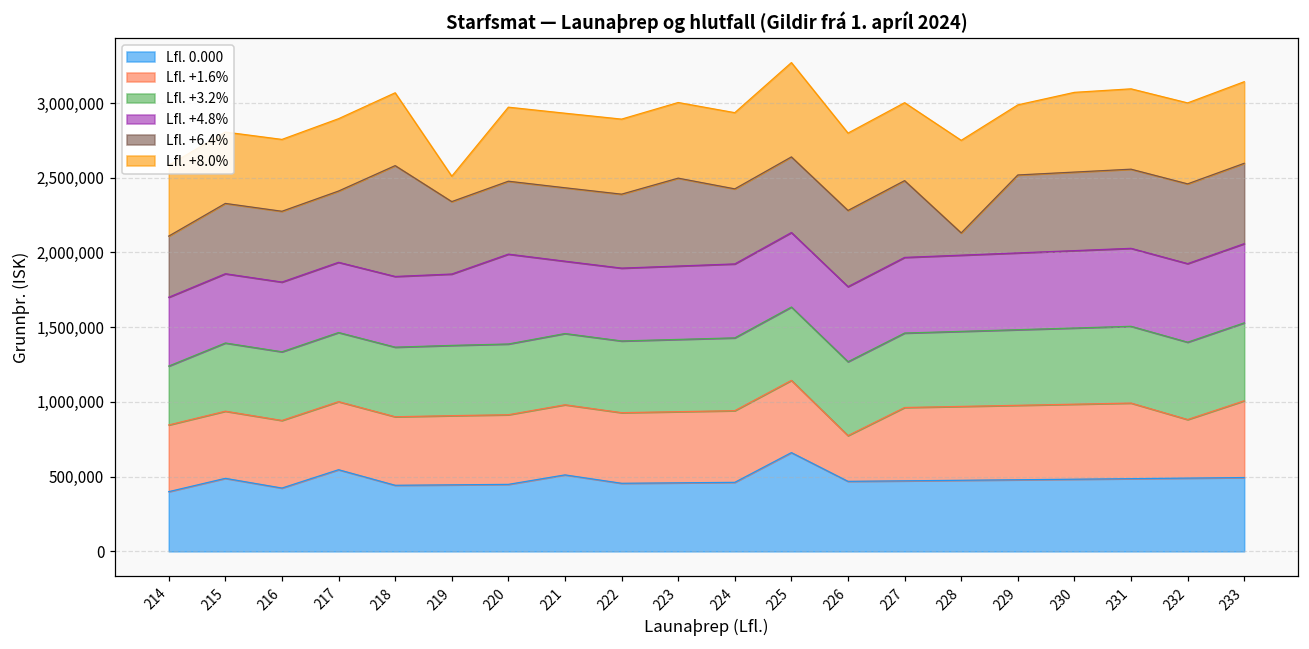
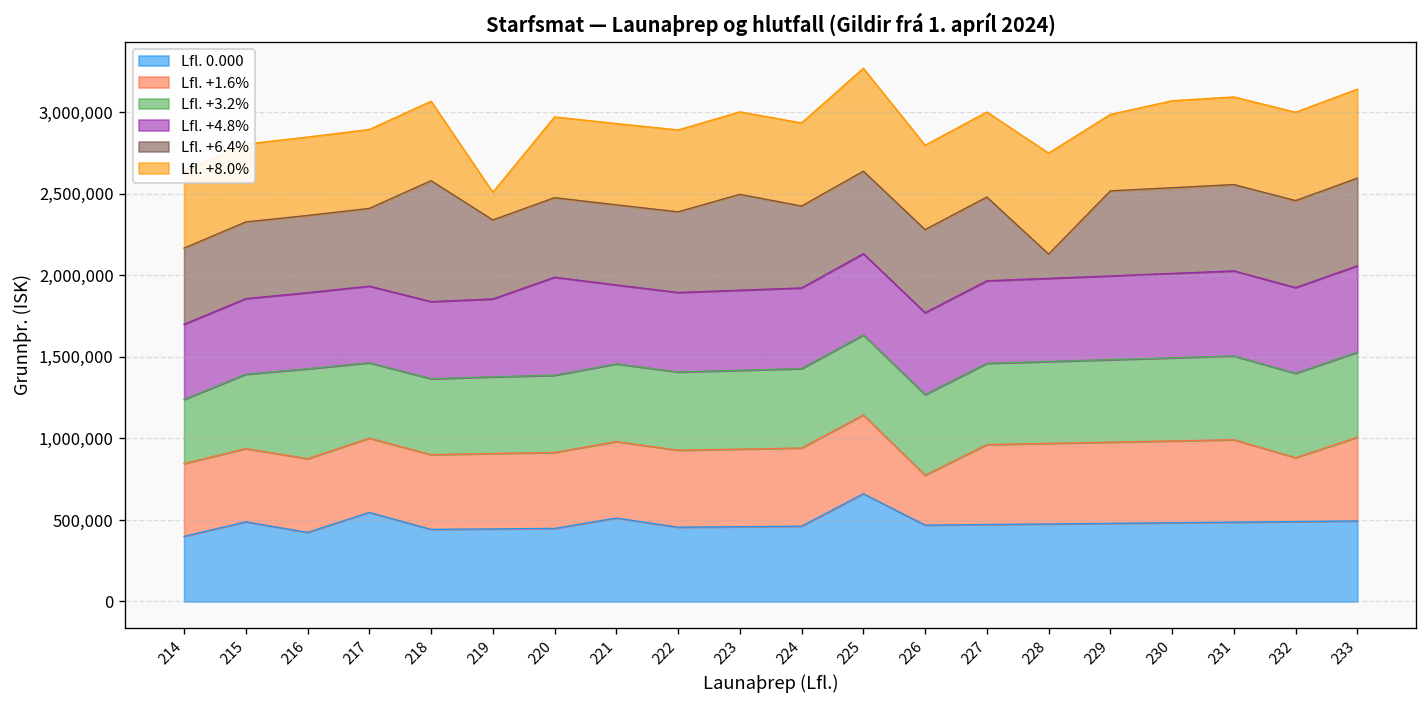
  {
    "Lfl. 0.000": {
      "214": "400,000",
      "215": "490,000",
      "216": "420,000",
      "217": "550,000",
      "218": "440,000",
      "219": "450,000",
      "220": "450,000",
      "221": "510,000",
      "222": "460,000",
      "223": "460,000",
      "224": "460,000",
      "225": "660,000",
      "226": "470,000",
      "227": "470,000",
      "228": "480,000",
      "229": "480,000",
      "230": "480,000",
      "231": "490,000",
      "232": "490,000",
      "233": "490,000"
    },
    "Lfl. +1.6%": {
      "214": "450,000",
      "215": "450,000",
      "216": "450,000",
      "217": "460,000",
      "218": "460,000",
      "219": "460,000",
      "220": "470,000",
      "221": "470,000",
      "222": "470,000",
      "223": "480,000",
      "224": "480,000",
      "225": "480,000",
      "226": "310,000",
      "227": "490,000",
      "228": "490,000",
      "229": "500,000",
      "230": "500,000",
      "231": "510,000",
      "232": "390,000",
      "233": "510,000"
    },
    "Lfl. +3.2%": {
      "214": "390,000",
      "215": "460,000",
-     "216": "460,000",
+     "216": "550,000",
      "217": "460,000",
      "218": "470,000",
      "219": "470,000",
      "220": "470,000",
      "221": "480,000",
      "222": "480,000",
      "223": "480,000",
      "224": "490,000",
      "225": "490,000",
      "226": "490,000",
      "227": "500,000",
      "228": "500,000",
      "229": "510,000",
      "230": "510,000",
      "231": "510,000",
      "232": "520,000",
      "233": "520,000"
    },
    "Lfl. +4.8%": {
      "214": "460,000",
      "215": "460,000",
      "216": "470,000",
      "217": "470,000",
      "218": "470,000",
      "219": "480,000",
      "220": "600,000",
      "221": "480,000",
      "222": "490,000",
      "223": "490,000",
      "224": "490,000",
      "225": "500,000",
      "226": "500,000",
      "227": "510,000",
      "228": "510,000",
      "229": "510,000",
      "230": "520,000",
      "231": "520,000",
      "232": "530,000",
      "233": "530,000"
    },
    "Lfl. +6.4%": {
-     "214": "410,000",
+     "214": "470,000",
      "215": "470,000",
      "216": "470,000",
      "217": "480,000",
      "218": "740,000",
      "219": "480,000",
      "220": "490,000",
      "221": "490,000",
      "222": "490,000",
      "223": "590,000",
      "224": "500,000",
      "225": "510,000",
      "226": "510,000",
      "227": "510,000",
      "228": "150,000",
      "229": "520,000",
      "230": "530,000",
      "231": "530,000",
      "232": "530,000",
      "233": "540,000"
    },
    "Lfl. +8.0%": {
      "216": "480,000",
      "217": "480,000",
      "218": "490,000",
      "219": "170,000",
      "220": "500,000",
      "221": "500,000",
      "222": "500,000",
      "223": "510,000",
      "224": "510,000",
      "225": "630,000",
      "226": "520,000",
      "227": "520,000",
      "228": "620,000",
      "229": "470,000",
      "230": "530,000",
      "231": "540,000",
      "232": "540,000",
      "233": "550,000"
    }
  }
